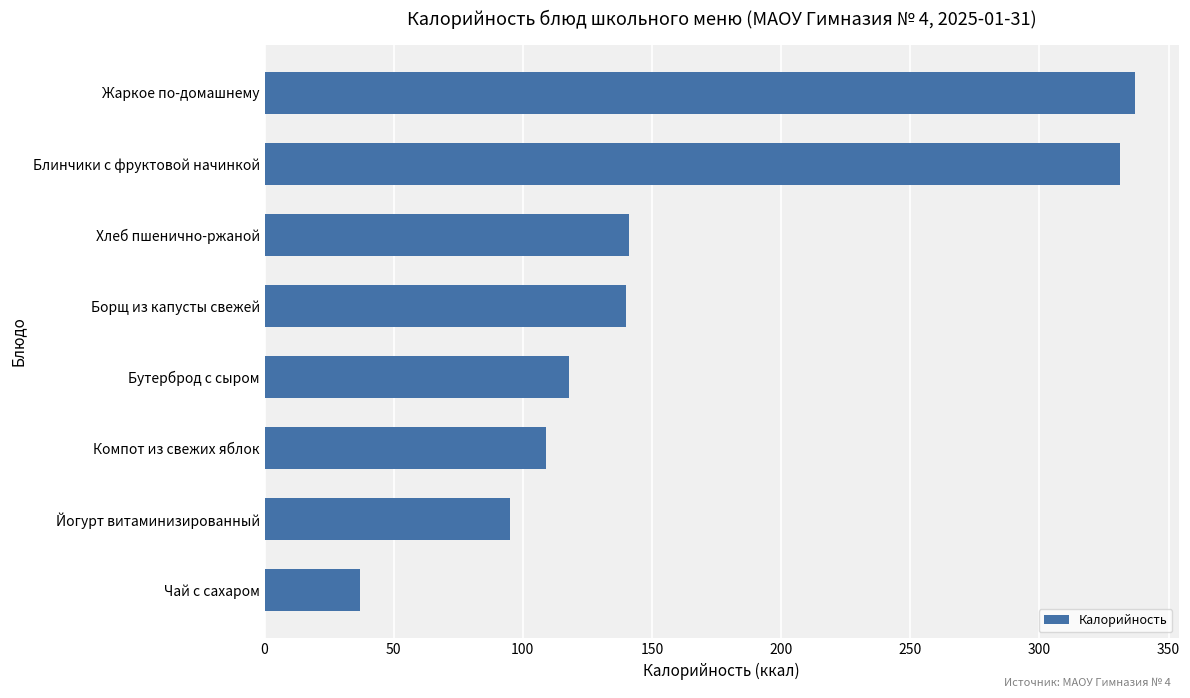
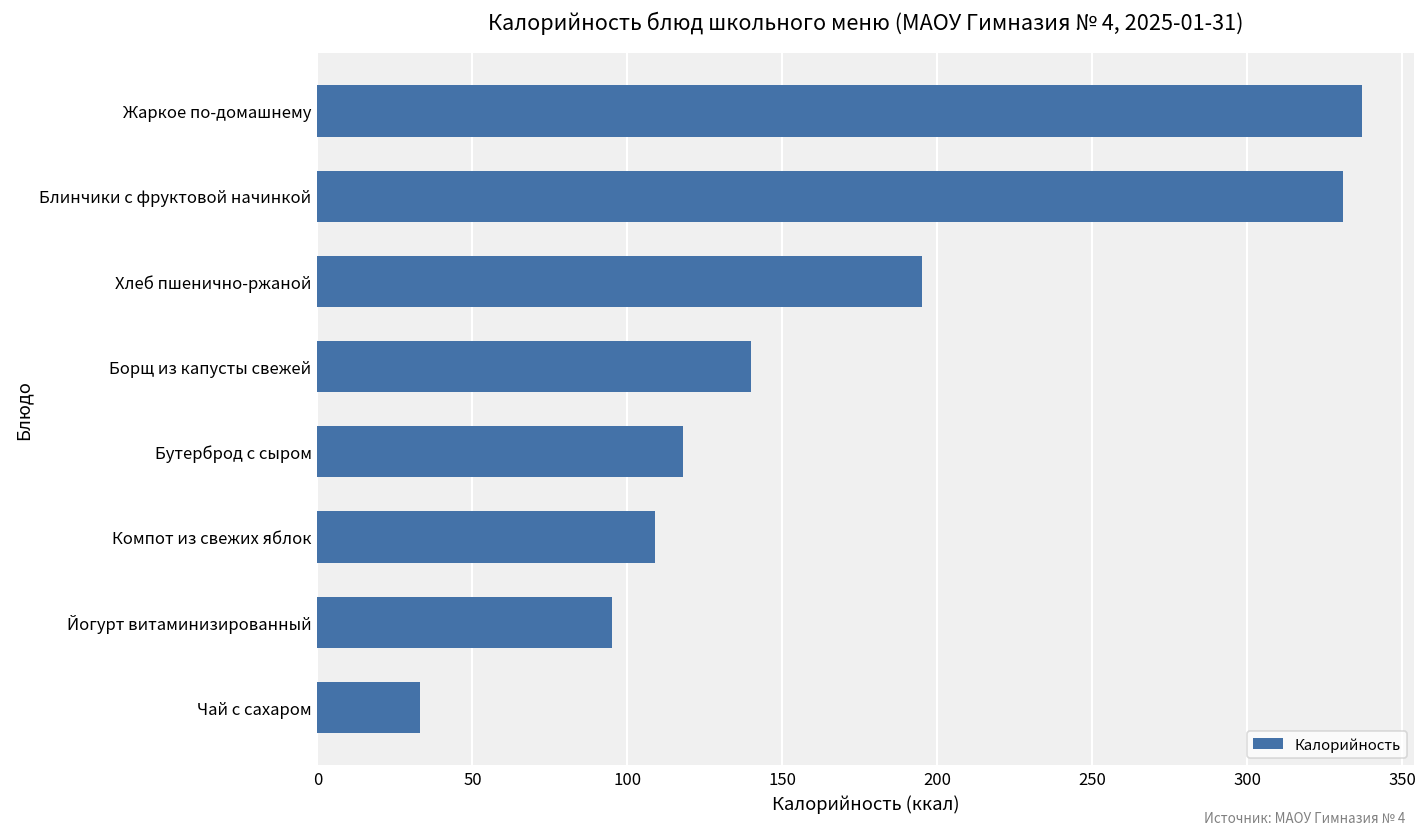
  {
    "Жаркое по-домашнему": 337,
    "Блинчики с фруктовой начинкой": 331,
-   "Хлеб пшенично-ржаной": 141,
+   "Хлеб пшенично-ржаной": 195,
    "Борщ из капусты свежей": 140,
    "Бутерброд с сыром": 118,
    "Компот из свежих яблок": 109,
    "Йогурт витаминизированный": 95,
-   "Чай с сахаром": 37
+   "Чай с сахаром": 33
  }
